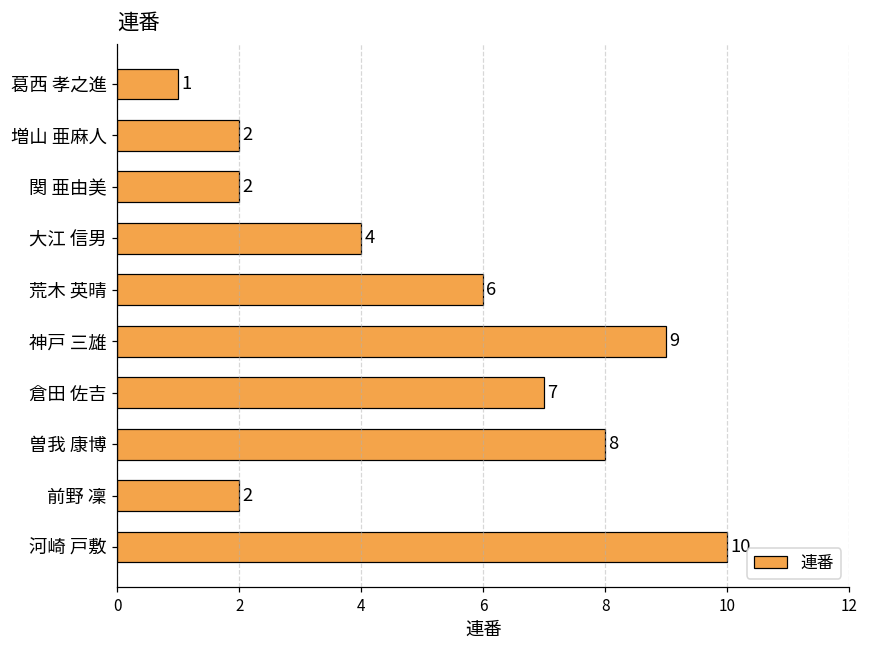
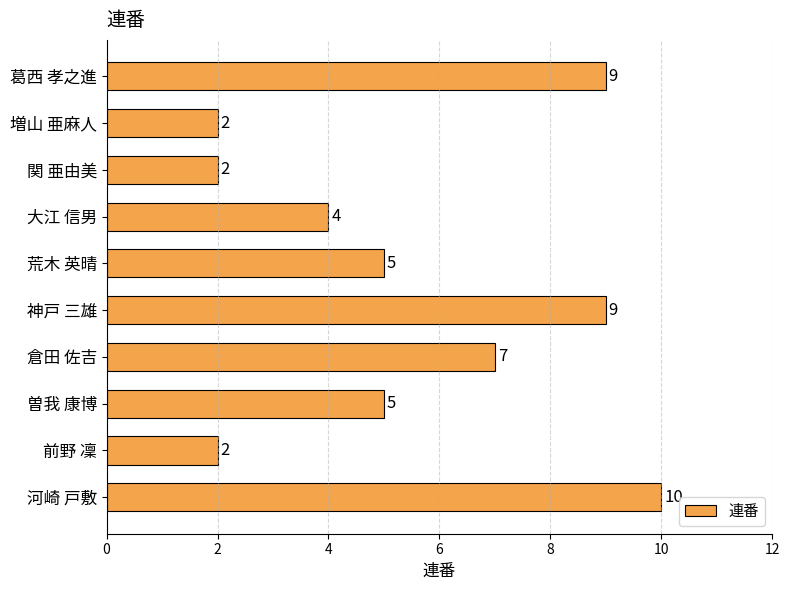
  {
-   "葛西 孝之進": 1,
+   "葛西 孝之進": 9,
    "増山 亜麻人": 2,
    "関 亜由美": 2,
    "大江 信男": 4,
-   "荒木 英晴": 6,
+   "荒木 英晴": 5,
    "神戸 三雄": 9,
    "倉田 佐吉": 7,
-   "曽我 康博": 8,
+   "曽我 康博": 5,
    "前野 凜": 2
  }
